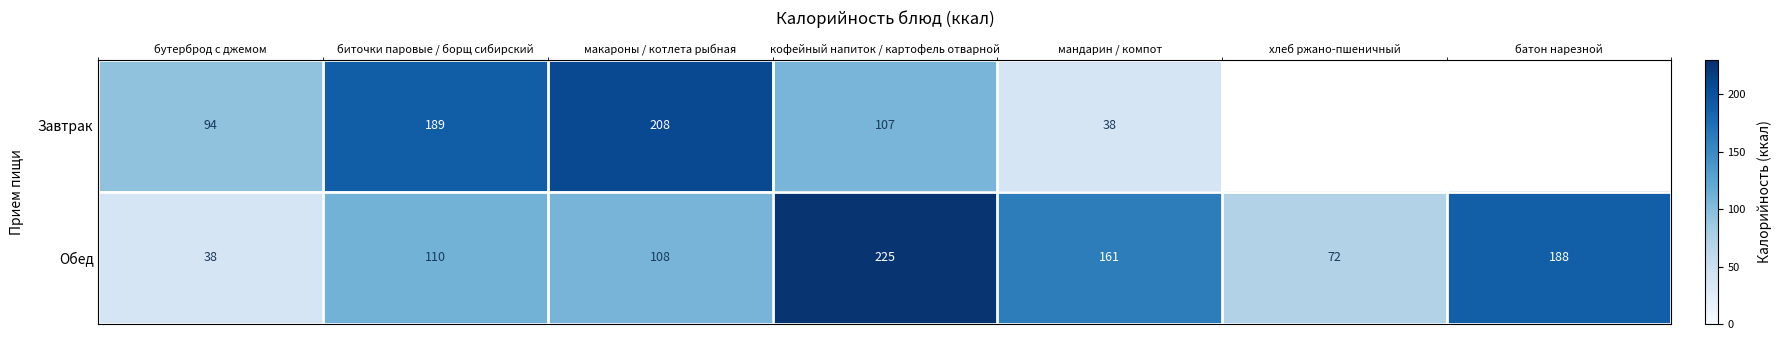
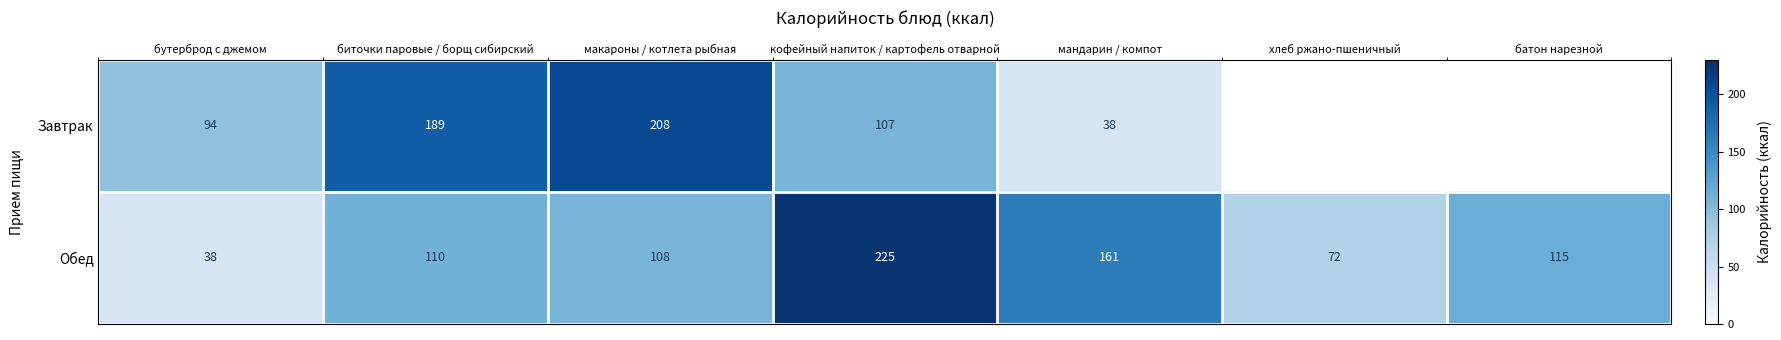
  {
    "Завтрак": {
      "бутерброд с джемом": 94,
      "биточки паровые / борщ сибирский": 189,
      "макароны / котлета рыбная": 208,
      "кофейный напиток / картофель отварной": 107,
      "мандарин / компот": 38
    },
    "Обед": {
      "бутерброд с джемом": 38,
      "биточки паровые / борщ сибирский": 110,
      "макароны / котлета рыбная": 108,
      "кофейный напиток / картофель отварной": 225,
      "мандарин / компот": 161,
      "хлеб ржано-пшеничный": 72,
-     "батон нарезной": 188
+     "батон нарезной": 115
    }
  }
